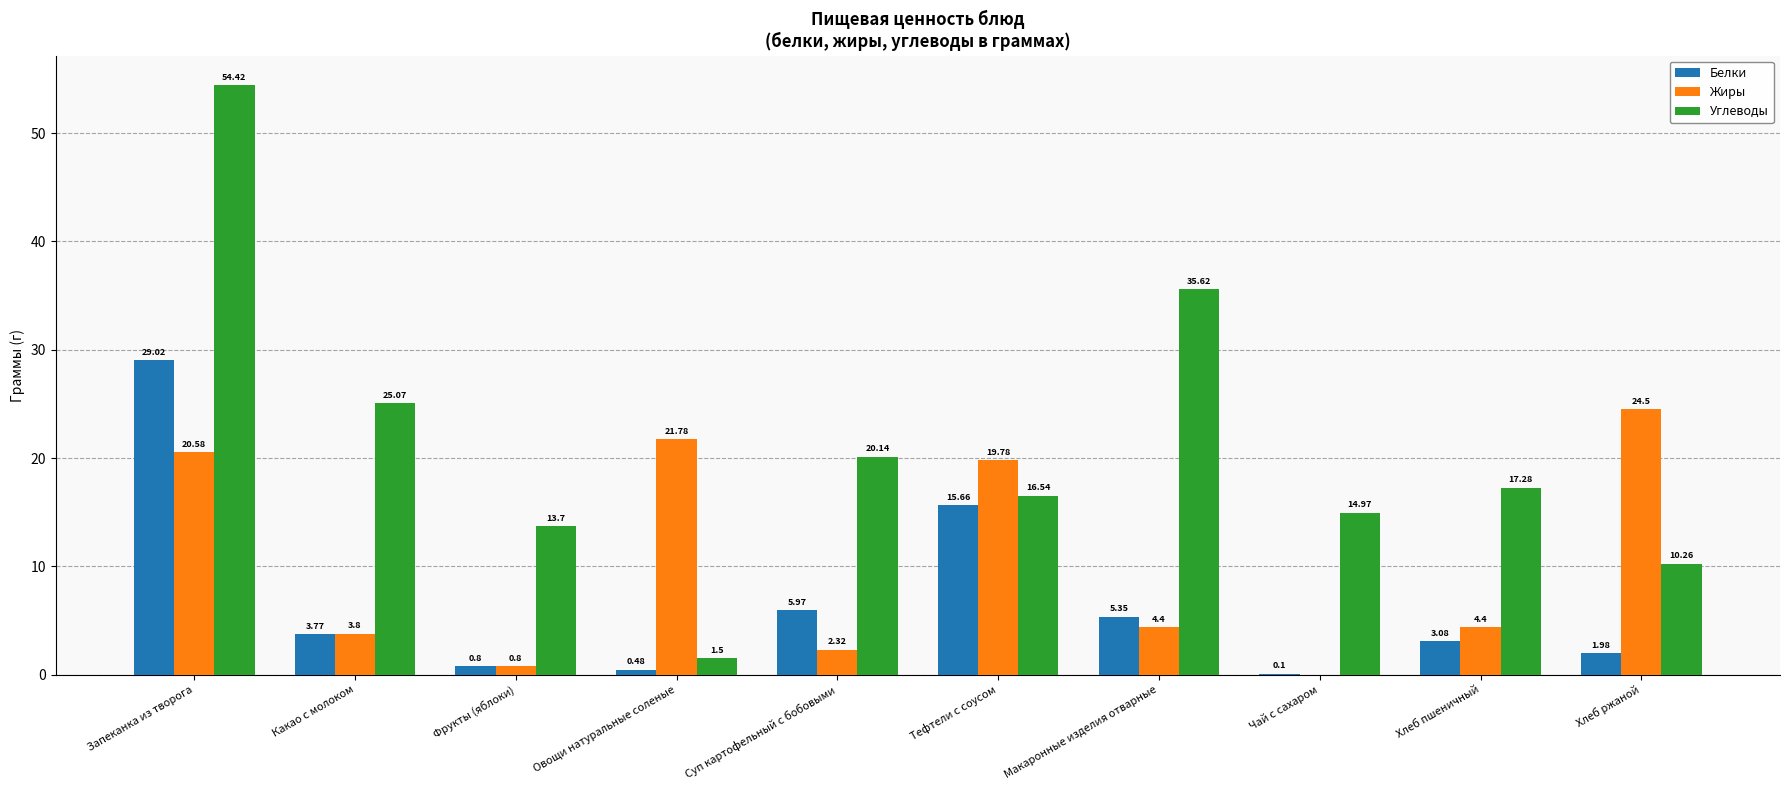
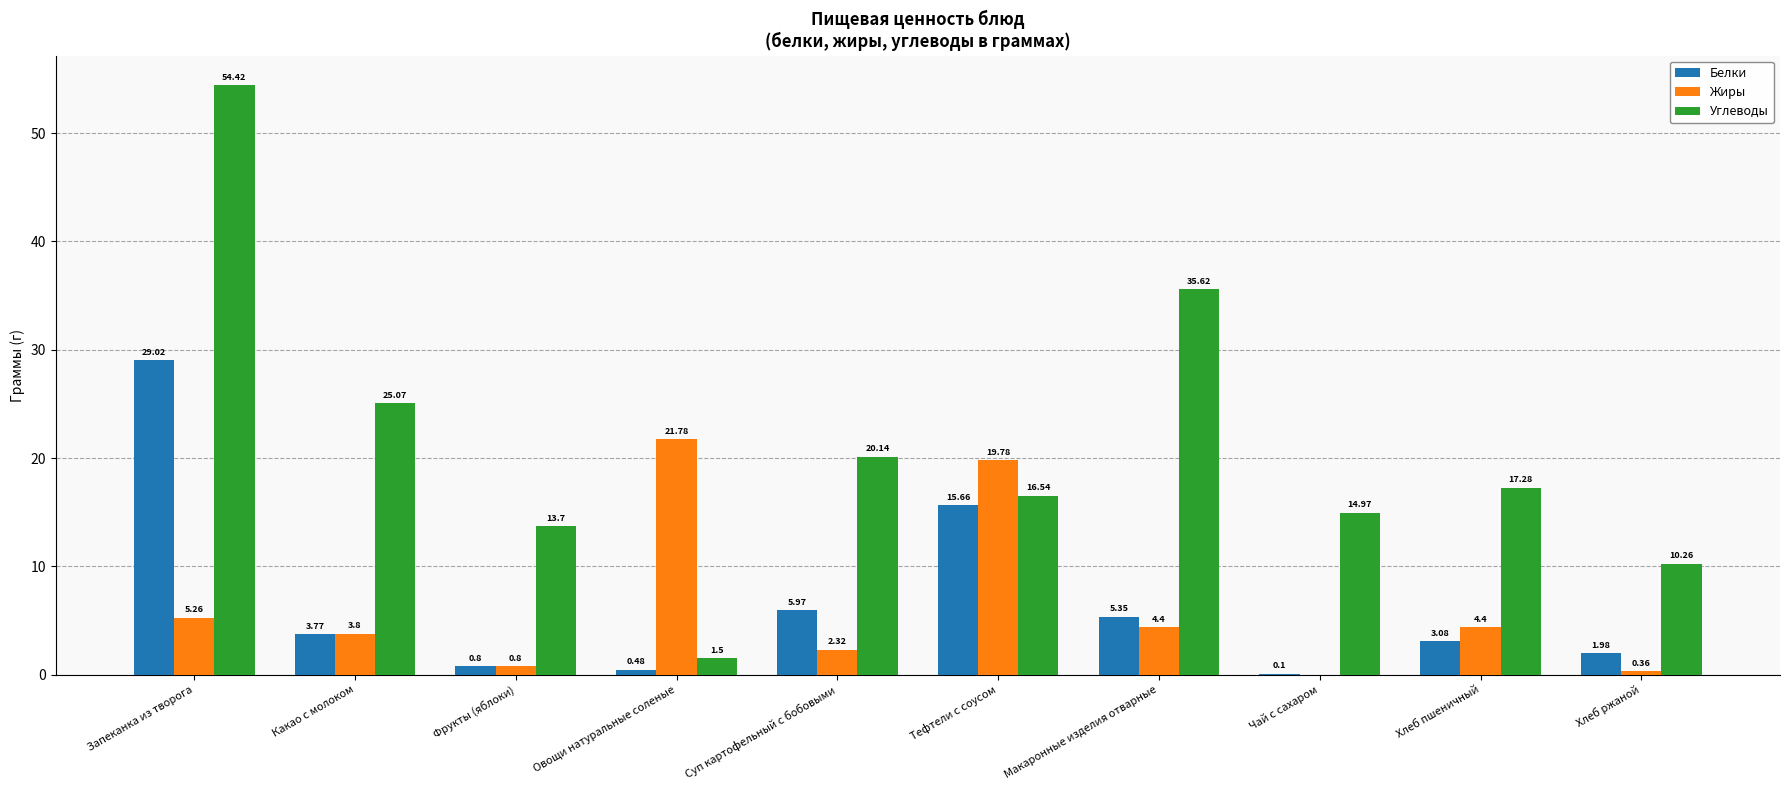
  {
    "Белки": {
      "Запеканка из творога": 29.02,
      "Какао с молоком": 3.77,
      "Фрукты (яблоки)": 0.8,
      "Овощи натуральные соленые": 0.48,
      "Суп картофельный с бобовыми": 5.97,
      "Тефтели с соусом": 15.66,
      "Макаронные изделия отварные": 5.35,
      "Чай с сахаром": 0.1,
      "Хлеб пшеничный": 3.08,
      "Хлеб ржаной": 1.98
    },
    "Жиры": {
-     "Запеканка из творога": 20.58,
+     "Запеканка из творога": 5.26,
      "Какао с молоком": 3.8,
      "Фрукты (яблоки)": 0.8,
      "Овощи натуральные соленые": 21.78,
      "Суп картофельный с бобовыми": 2.32,
      "Тефтели с соусом": 19.78,
      "Макаронные изделия отварные": 4.4,
      "Хлеб пшеничный": 4.4,
-     "Хлеб ржаной": 24.5
+     "Хлеб ржаной": 0.36
    },
    "Углеводы": {
      "Запеканка из творога": 54.42,
      "Какао с молоком": 25.07,
      "Фрукты (яблоки)": 13.7,
      "Овощи натуральные соленые": 1.5,
      "Суп картофельный с бобовыми": 20.14,
      "Тефтели с соусом": 16.54,
      "Макаронные изделия отварные": 35.62,
      "Чай с сахаром": 14.97,
      "Хлеб пшеничный": 17.28,
      "Хлеб ржаной": 10.26
    }
  }
